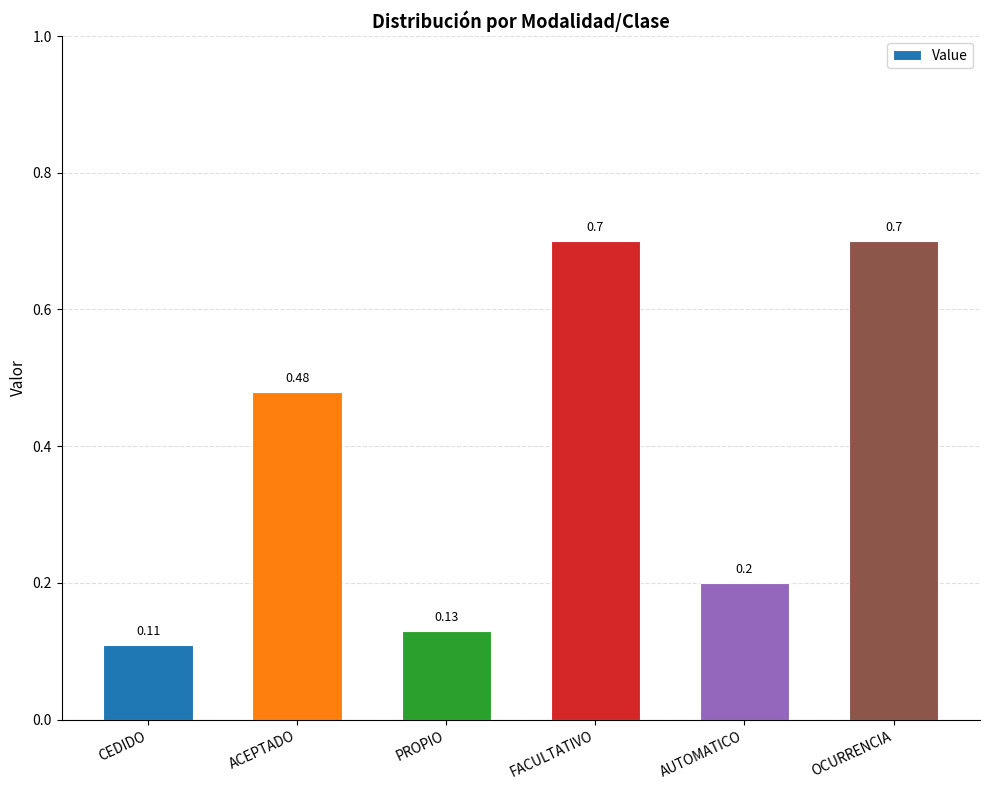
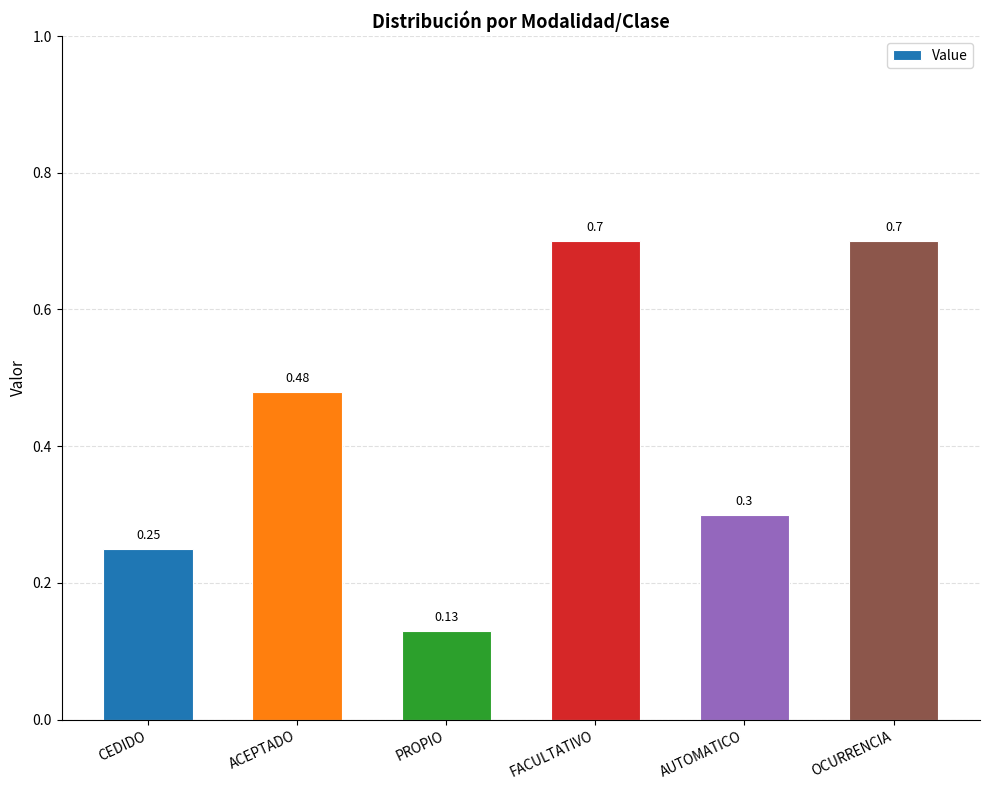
  {
-   "CEDIDO": 0.11,
+   "CEDIDO": 0.25,
    "ACEPTADO": 0.48,
    "PROPIO": 0.13,
    "FACULTATIVO": 0.7,
-   "AUTOMATICO": 0.2,
+   "AUTOMATICO": 0.3,
    "OCURRENCIA": 0.7
  }
